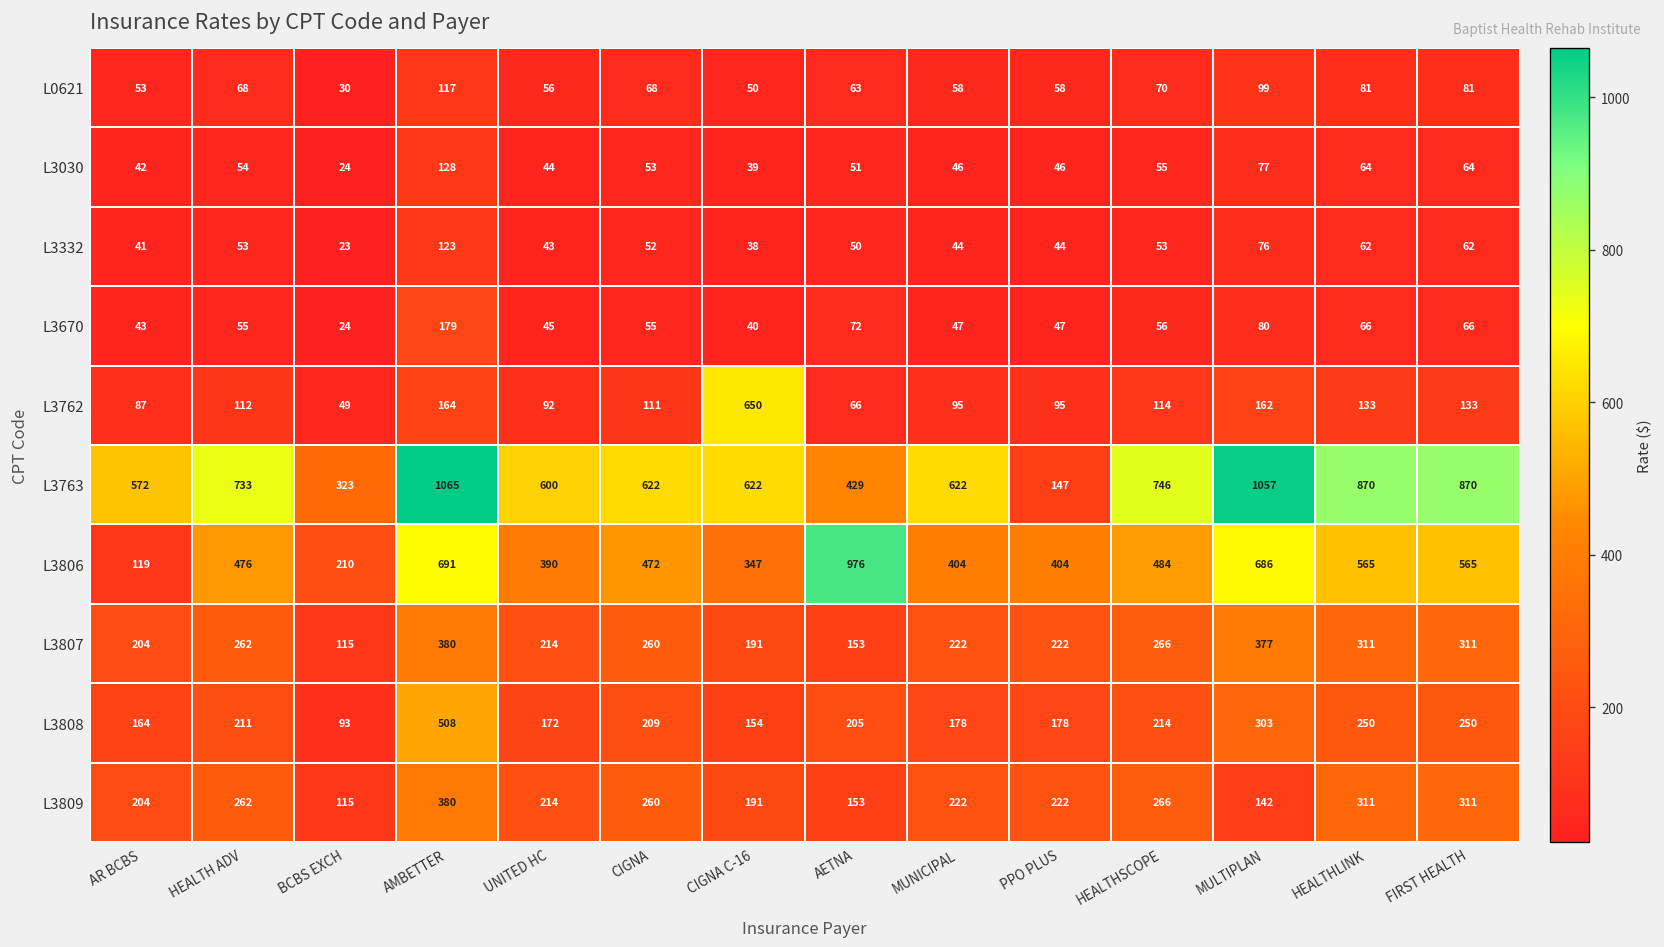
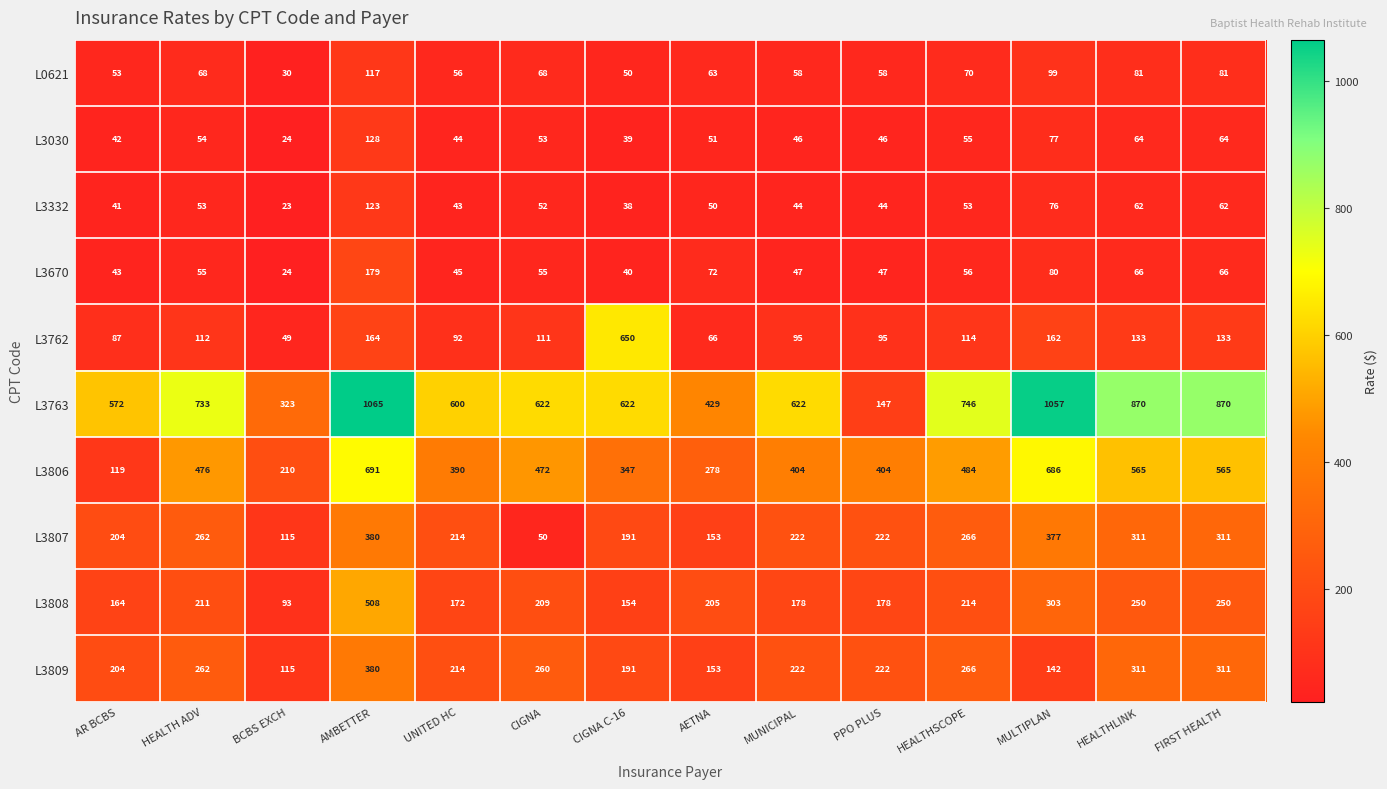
  {
    "L0621": {
      "AR BCBS": 53,
      "HEALTH ADV": 68,
      "BCBS EXCH": 30,
      "AMBETTER": 117,
      "UNITED HC": 56,
      "CIGNA": 68,
      "CIGNA C-16": 50,
      "AETNA": 63,
      "MUNICIPAL": 58,
      "PPO PLUS": 58,
      "HEALTHSCOPE": 70,
      "MULTIPLAN": 99,
      "HEALTHLINK": 81,
      "FIRST HEALTH": 81
    },
    "L3030": {
      "AR BCBS": 42,
      "HEALTH ADV": 54,
      "BCBS EXCH": 24,
      "AMBETTER": 128,
      "UNITED HC": 44,
      "CIGNA": 53,
      "CIGNA C-16": 39,
      "AETNA": 51,
      "MUNICIPAL": 46,
      "PPO PLUS": 46,
      "HEALTHSCOPE": 55,
      "MULTIPLAN": 77,
      "HEALTHLINK": 64,
      "FIRST HEALTH": 64
    },
    "L3332": {
      "AR BCBS": 41,
      "HEALTH ADV": 53,
      "BCBS EXCH": 23,
      "AMBETTER": 123,
      "UNITED HC": 43,
      "CIGNA": 52,
      "CIGNA C-16": 38,
      "AETNA": 50,
      "MUNICIPAL": 44,
      "PPO PLUS": 44,
      "HEALTHSCOPE": 53,
      "MULTIPLAN": 76,
      "HEALTHLINK": 62,
      "FIRST HEALTH": 62
    },
    "L3670": {
      "AR BCBS": 43,
      "HEALTH ADV": 55,
      "BCBS EXCH": 24,
      "AMBETTER": 179,
      "UNITED HC": 45,
      "CIGNA": 55,
      "CIGNA C-16": 40,
      "AETNA": 72,
      "MUNICIPAL": 47,
      "PPO PLUS": 47,
      "HEALTHSCOPE": 56,
      "MULTIPLAN": 80,
      "HEALTHLINK": 66,
      "FIRST HEALTH": 66
    },
    "L3762": {
      "AR BCBS": 87,
      "HEALTH ADV": 112,
      "BCBS EXCH": 49,
      "AMBETTER": 164,
      "UNITED HC": 92,
      "CIGNA": 111,
      "CIGNA C-16": 650,
      "AETNA": 66,
      "MUNICIPAL": 95,
      "PPO PLUS": 95,
      "HEALTHSCOPE": 114,
      "MULTIPLAN": 162,
      "HEALTHLINK": 133,
      "FIRST HEALTH": 133
    },
    "L3763": {
      "AR BCBS": 572,
      "HEALTH ADV": 733,
      "BCBS EXCH": 323,
      "AMBETTER": 1065,
      "UNITED HC": 600,
      "CIGNA": 622,
      "CIGNA C-16": 622,
      "AETNA": 429,
      "MUNICIPAL": 622,
      "PPO PLUS": 147,
      "HEALTHSCOPE": 746,
      "MULTIPLAN": 1057,
      "HEALTHLINK": 870,
      "FIRST HEALTH": 870
    },
    "L3806": {
      "AR BCBS": 119,
      "HEALTH ADV": 476,
      "BCBS EXCH": 210,
      "AMBETTER": 691,
      "UNITED HC": 390,
      "CIGNA": 472,
      "CIGNA C-16": 347,
-     "AETNA": 976,
+     "AETNA": 278,
      "MUNICIPAL": 404,
      "PPO PLUS": 404,
      "HEALTHSCOPE": 484,
      "MULTIPLAN": 686,
      "HEALTHLINK": 565,
      "FIRST HEALTH": 565
    },
    "L3807": {
      "AR BCBS": 204,
      "HEALTH ADV": 262,
      "BCBS EXCH": 115,
      "AMBETTER": 380,
      "UNITED HC": 214,
-     "CIGNA": 260,
+     "CIGNA": 50,
      "CIGNA C-16": 191,
      "AETNA": 153,
      "MUNICIPAL": 222,
      "PPO PLUS": 222,
      "HEALTHSCOPE": 266,
      "MULTIPLAN": 377,
      "HEALTHLINK": 311,
      "FIRST HEALTH": 311
    },
    "L3808": {
      "AR BCBS": 164,
      "HEALTH ADV": 211,
      "BCBS EXCH": 93,
      "AMBETTER": 508,
      "UNITED HC": 172,
      "CIGNA": 209,
      "CIGNA C-16": 154,
      "AETNA": 205,
      "MUNICIPAL": 178,
      "PPO PLUS": 178,
      "HEALTHSCOPE": 214,
      "MULTIPLAN": 303,
      "HEALTHLINK": 250,
      "FIRST HEALTH": 250
    },
    "L3809": {
      "AR BCBS": 204,
      "HEALTH ADV": 262,
      "BCBS EXCH": 115,
      "AMBETTER": 380,
      "UNITED HC": 214,
      "CIGNA": 260,
      "CIGNA C-16": 191,
      "AETNA": 153,
      "MUNICIPAL": 222,
      "PPO PLUS": 222,
      "HEALTHSCOPE": 266,
      "MULTIPLAN": 142,
      "HEALTHLINK": 311,
      "FIRST HEALTH": 311
    }
  }
